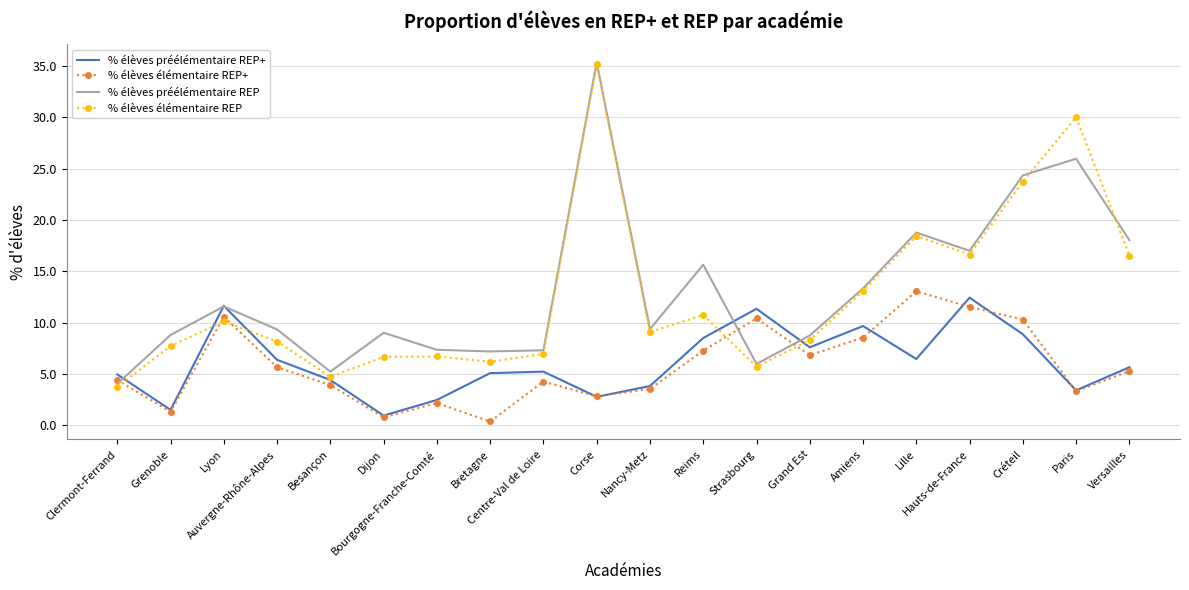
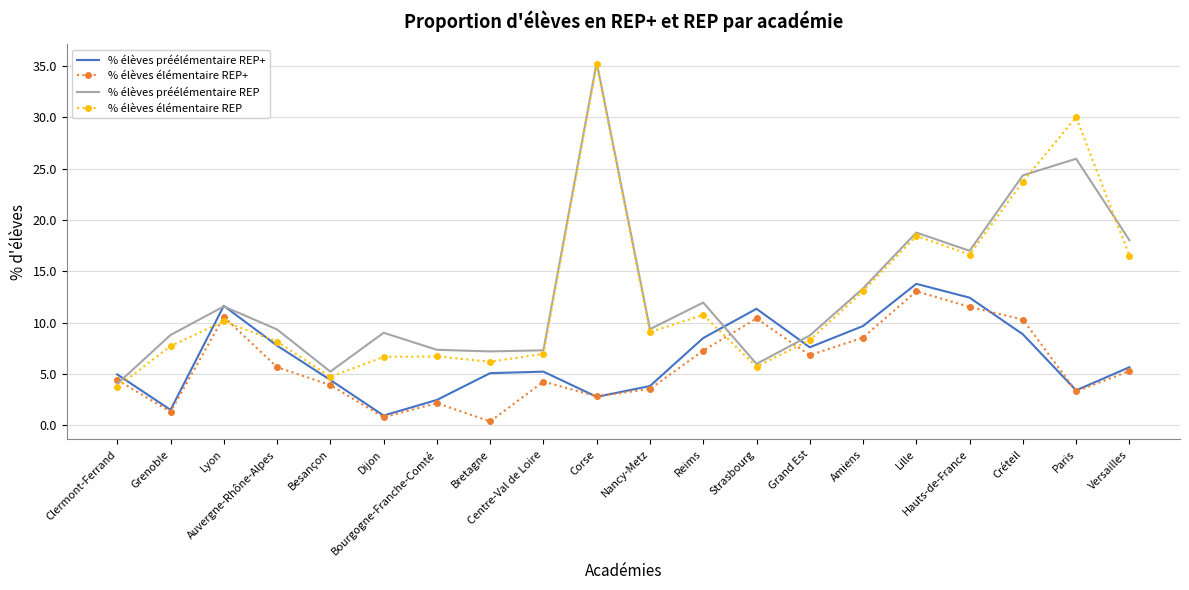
  {
    "% élèves préélémentaire REP+": {
      "Clermont-Ferrand": 4.9,
-     "Auvergne-Rhône-Alpes": 6.4,
+     "Auvergne-Rhône-Alpes": 7.8,
      "Besançon": 4.4,
      "Bourgogne-Franche-Comté": 2.5,
      "Bretagne": 5.1,
      "Centre-Val de Loire": 5.2,
      "Nancy-Metz": 3.8,
      "Reims": 8.5,
      "Strasbourg": 11.3,
      "Grand Est": 7.6,
      "Amiens": 9.7,
-     "Lille": 6.4,
+     "Lille": 13.8,
      "Hauts-de-France": 12.4,
      "Créteil": 8.9,
      "Versailles": 5.6
    },
    "% élèves élémentaire REP+": {
      "Clermont-Ferrand": 4.4,
      "Lyon": 10.6,
      "Auvergne-Rhône-Alpes": 5.7,
      "Besançon": 3.9,
      "Bourgogne-Franche-Comté": 2.1,
      "Bretagne": 0.4,
      "Centre-Val de Loire": 4.2,
      "Nancy-Metz": 3.5,
      "Reims": 7.3,
      "Strasbourg": 10.4,
      "Grand Est": 6.8,
      "Amiens": 8.5,
      "Lille": 13.1,
      "Hauts-de-France": 11.5,
      "Créteil": 10.3,
      "Versailles": 5.3
    },
    "% élèves préélémentaire REP": {
      "Clermont-Ferrand": 4.0,
      "Grenoble": 8.8,
      "Auvergne-Rhône-Alpes": 9.3,
      "Besançon": 5.2,
      "Dijon": 9.0,
      "Bourgogne-Franche-Comté": 7.3,
      "Bretagne": 7.2,
      "Centre-Val de Loire": 7.3,
      "Nancy-Metz": 9.4,
-     "Reims": 15.6,
+     "Reims": 12.0,
      "Strasbourg": 6.0,
      "Grand Est": 8.7,
      "Amiens": 13.3,
      "Lille": 18.8,
      "Hauts-de-France": 17.0,
      "Créteil": 24.4,
      "Paris": 26.0,
      "Versailles": 18.0
    },
    "% élèves élémentaire REP": {
      "Clermont-Ferrand": 3.7,
      "Grenoble": 7.7,
      "Lyon": 10.1,
      "Auvergne-Rhône-Alpes": 8.2,
      "Besançon": 4.7,
      "Dijon": 6.7,
      "Bourgogne-Franche-Comté": 6.7,
      "Bretagne": 6.2,
      "Centre-Val de Loire": 7.0,
      "Nancy-Metz": 9.1,
      "Reims": 10.7,
      "Strasbourg": 5.7,
      "Grand Est": 8.3,
      "Amiens": 13.1,
      "Lille": 18.5,
      "Hauts-de-France": 16.6,
      "Créteil": 23.7,
      "Paris": 30.0,
      "Versailles": 16.5
    }
  }
